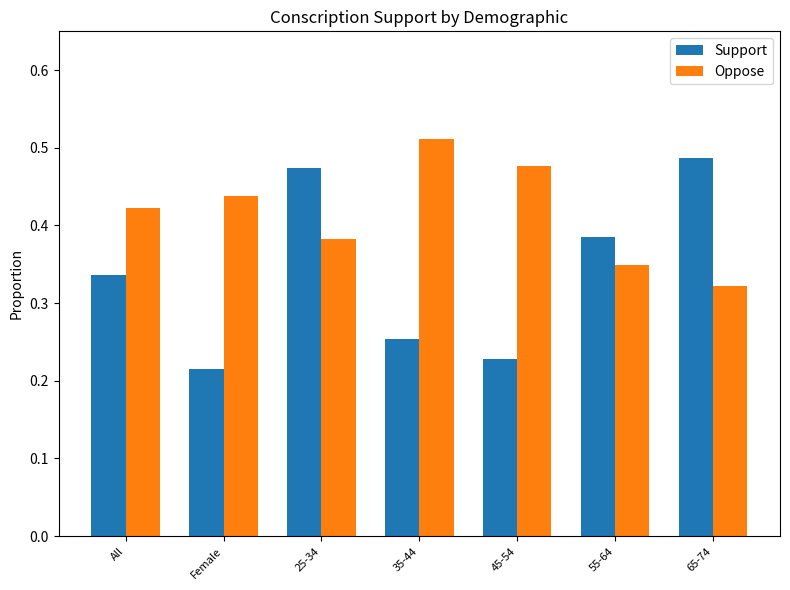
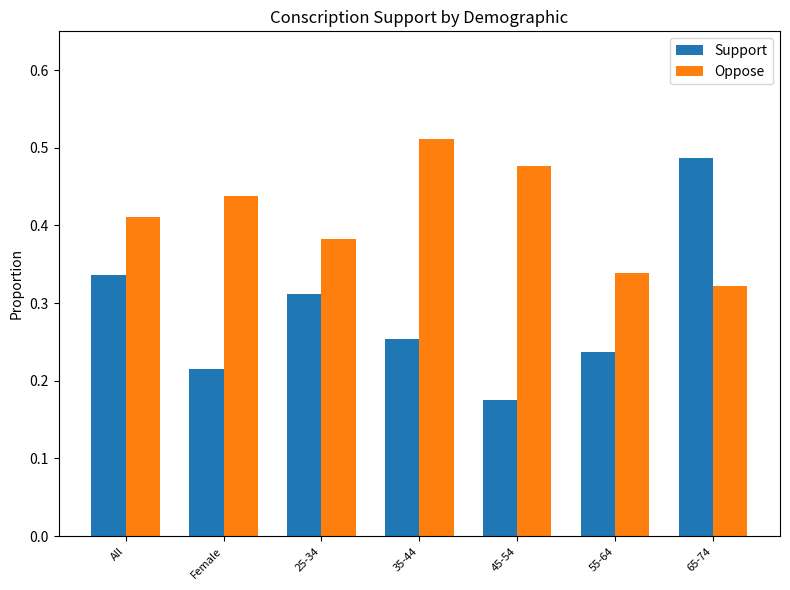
  {
    "Support": {
      "All": 0.34,
      "Female": 0.21,
-     "25-34": 0.47,
+     "25-34": 0.31,
      "35-44": 0.25,
-     "45-54": 0.23,
-     "55-64": 0.39,
+     "45-54": 0.18,
+     "55-64": 0.24,
      "65-74": 0.49
    },
    "Oppose": {
-     "All": 0.42,
+     "All": 0.41,
      "Female": 0.44,
      "25-34": 0.38,
      "35-44": 0.51,
      "45-54": 0.48,
-     "55-64": 0.35,
+     "55-64": 0.34,
      "65-74": 0.32
    }
  }
